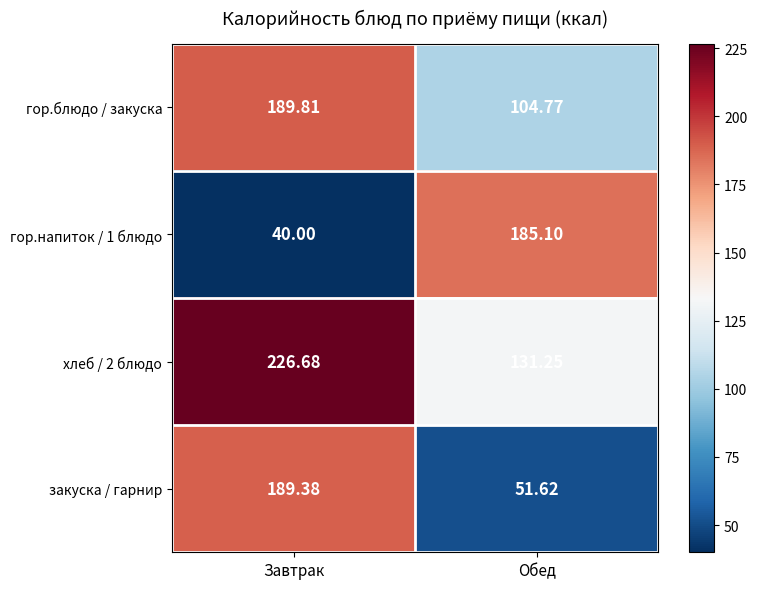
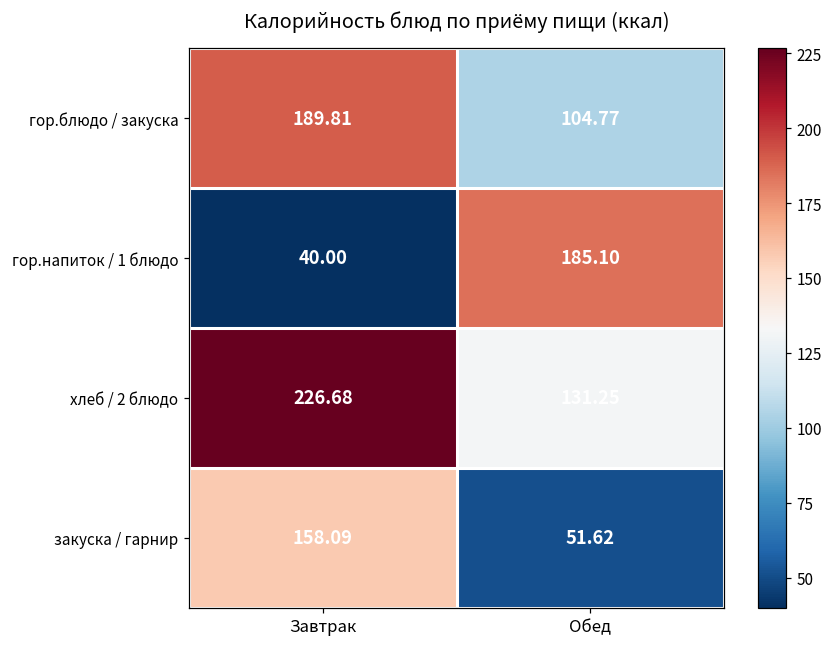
  {
    "гор.блюдо / закуска": {
      "Завтрак": 189.81,
      "Обед": 104.77
    },
    "гор.напиток / 1 блюдо": {
      "Завтрак": 40.00,
      "Обед": 185.10
    },
    "хлеб / 2 блюдо": {
      "Завтрак": 226.68
    },
    "закуска / гарнир": {
-     "Завтрак": 189.38,
+     "Завтрак": 158.09,
      "Обед": 51.62
    }
  }
